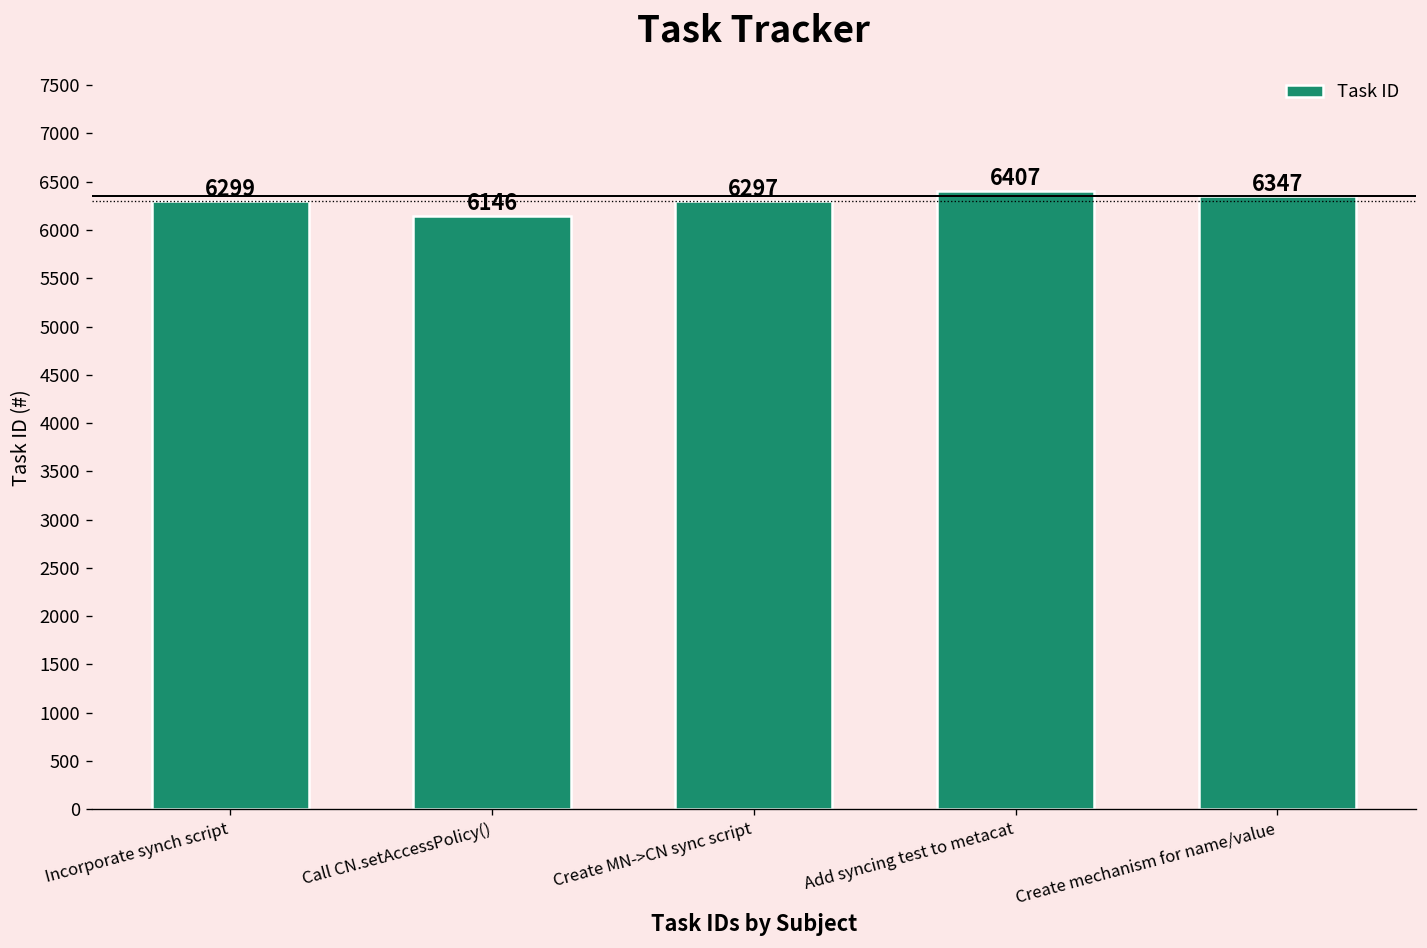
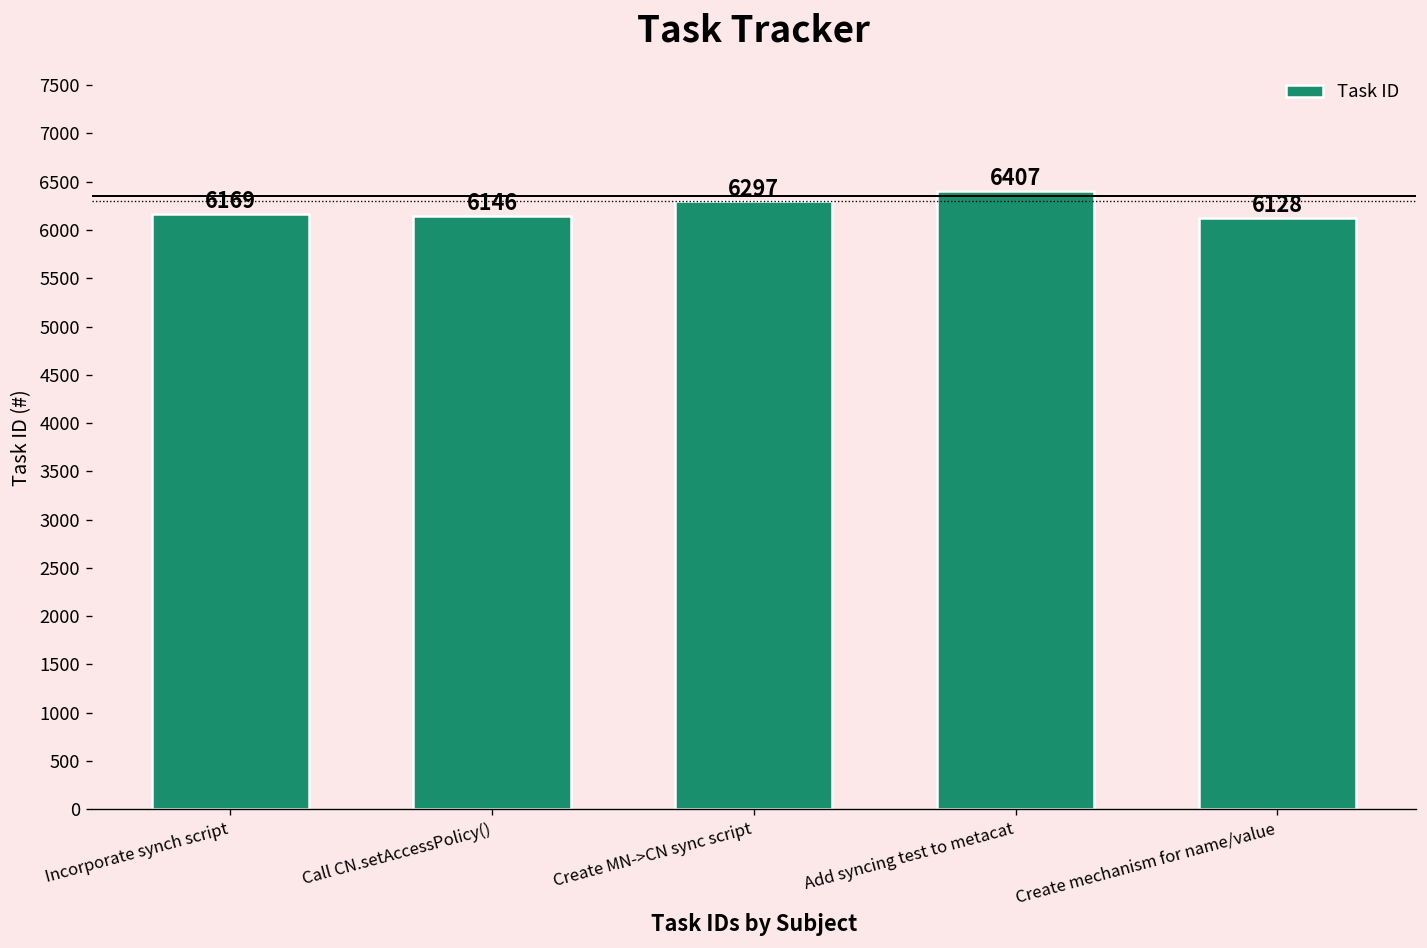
  {
-   "Incorporate synch script": 6299,
+   "Incorporate synch script": 6169,
    "Call CN.setAccessPolicy()": 6146,
    "Create MN->CN sync script": 6297,
    "Add syncing test to metacat": 6407,
-   "Create mechanism for name/value": 6347
+   "Create mechanism for name/value": 6128
  }
